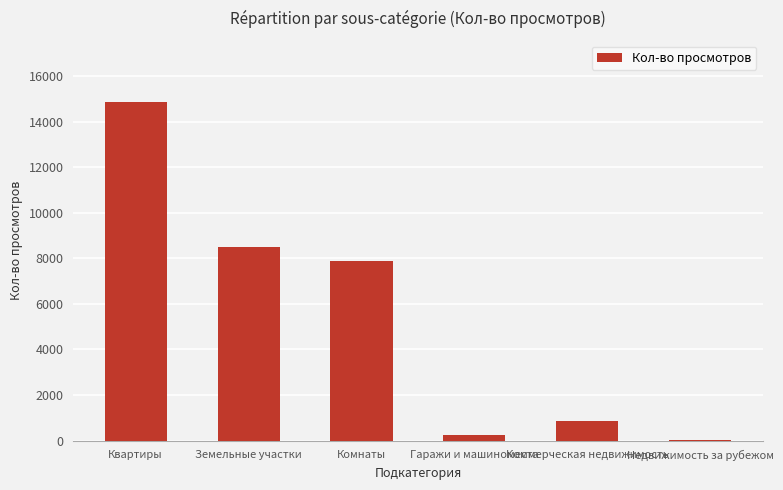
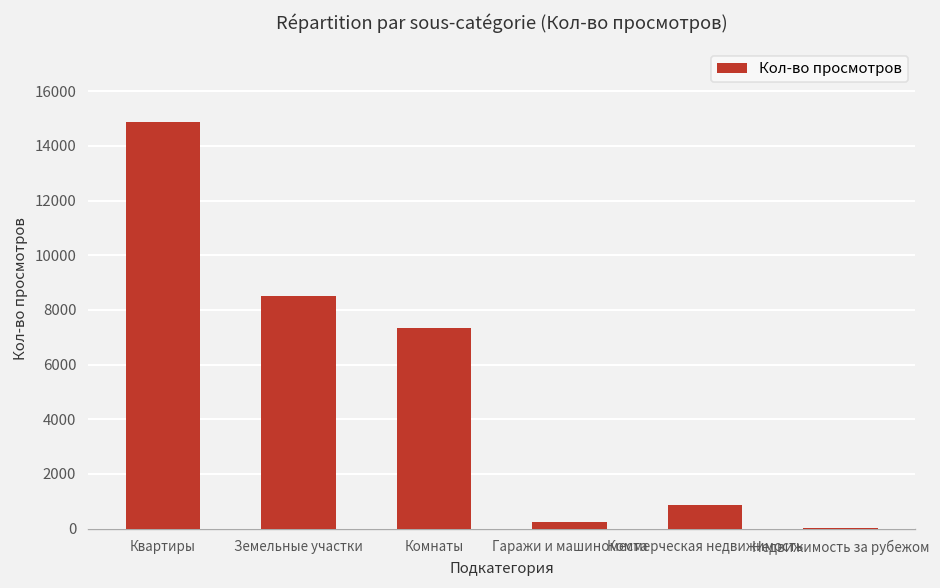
  {
    "Квартиры": 14900,
    "Земельные участки": 8500,
-   "Комнаты": 7900
+   "Комнаты": 7300
  }
